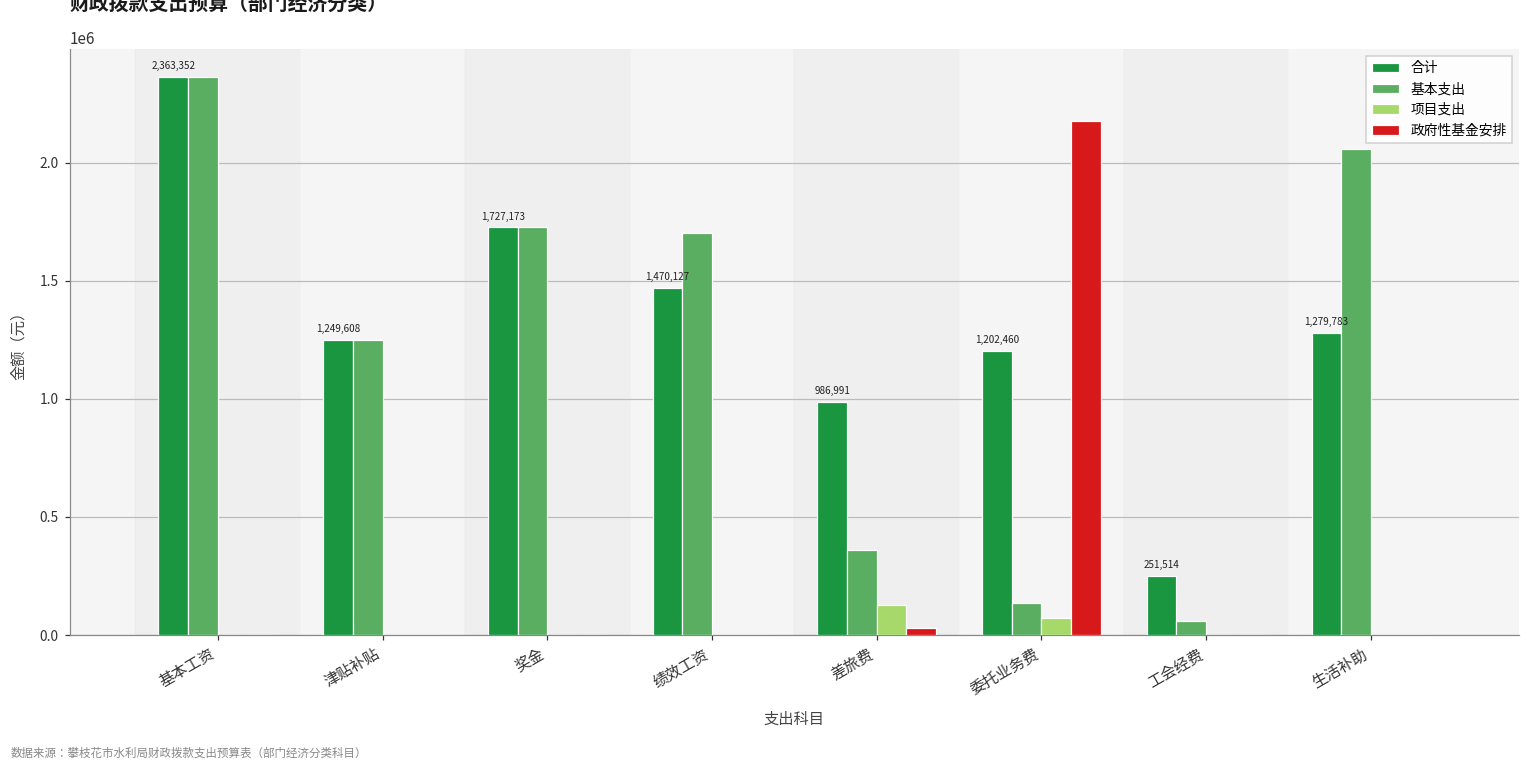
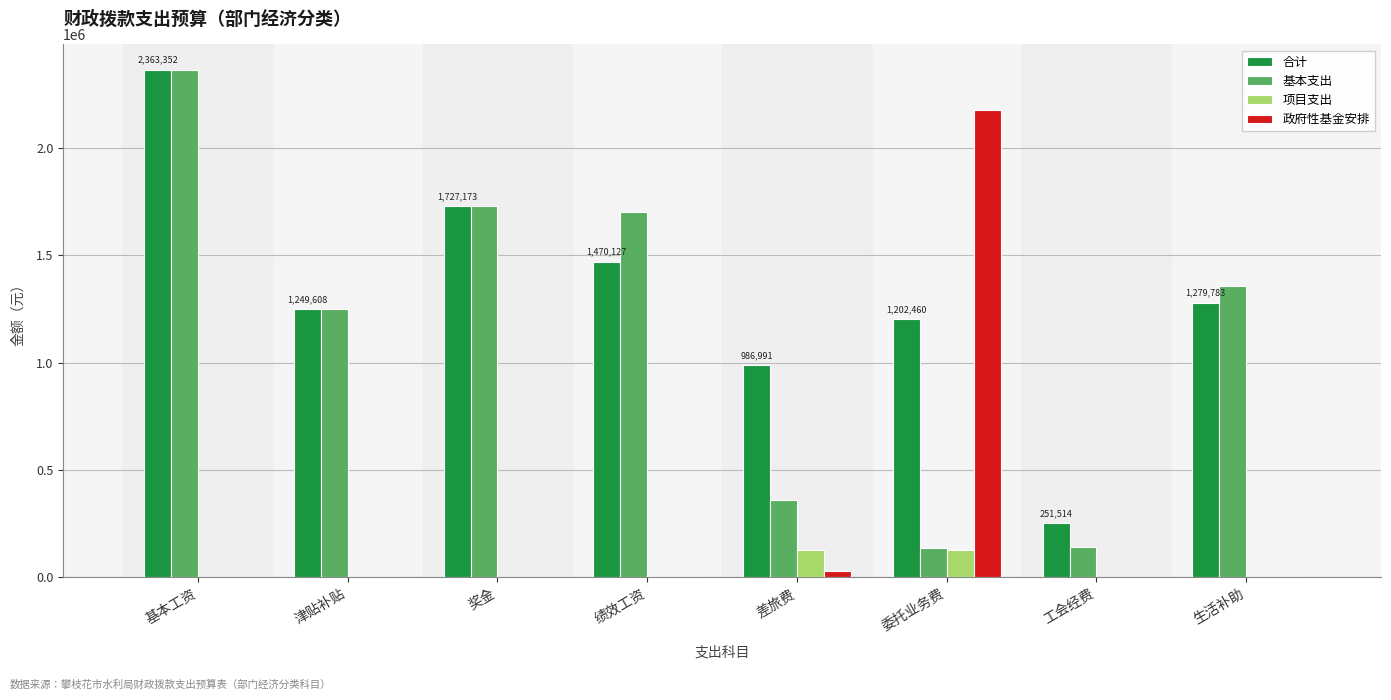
  {
    "合计": {
      "基本工资": "2,363,352",
      "津贴补贴": "1,249,608",
      "奖金": "1,727,173",
      "绩效工资": "1,470,127",
      "差旅费": "986,991",
      "委托业务费": "1,202,460",
      "工会经费": "251,514",
      "生活补助": "1,279,783"
    },
    "基本支出": {
      "绩效工资": "1700000",
      "差旅费": "360000",
      "委托业务费": "130000",
-     "工会经费": "60000",
-     "生活补助": "2060000"
+     "工会经费": "140000",
+     "生活补助": "1350000"
    },
    "项目支出": {
      "基本工资": "0",
      "津贴补贴": "0",
      "奖金": "0",
      "绩效工资": "0",
      "差旅费": "130000",
-     "委托业务费": "70000",
+     "委托业务费": "130000",
      "工会经费": "0",
      "生活补助": "0"
    },
    "政府性基金安排": {
      "基本工资": "0",
      "津贴补贴": "0",
      "奖金": "0",
      "绩效工资": "0",
      "差旅费": "30000",
      "委托业务费": "2180000",
      "工会经费": "0",
      "生活补助": "0"
    }
  }
